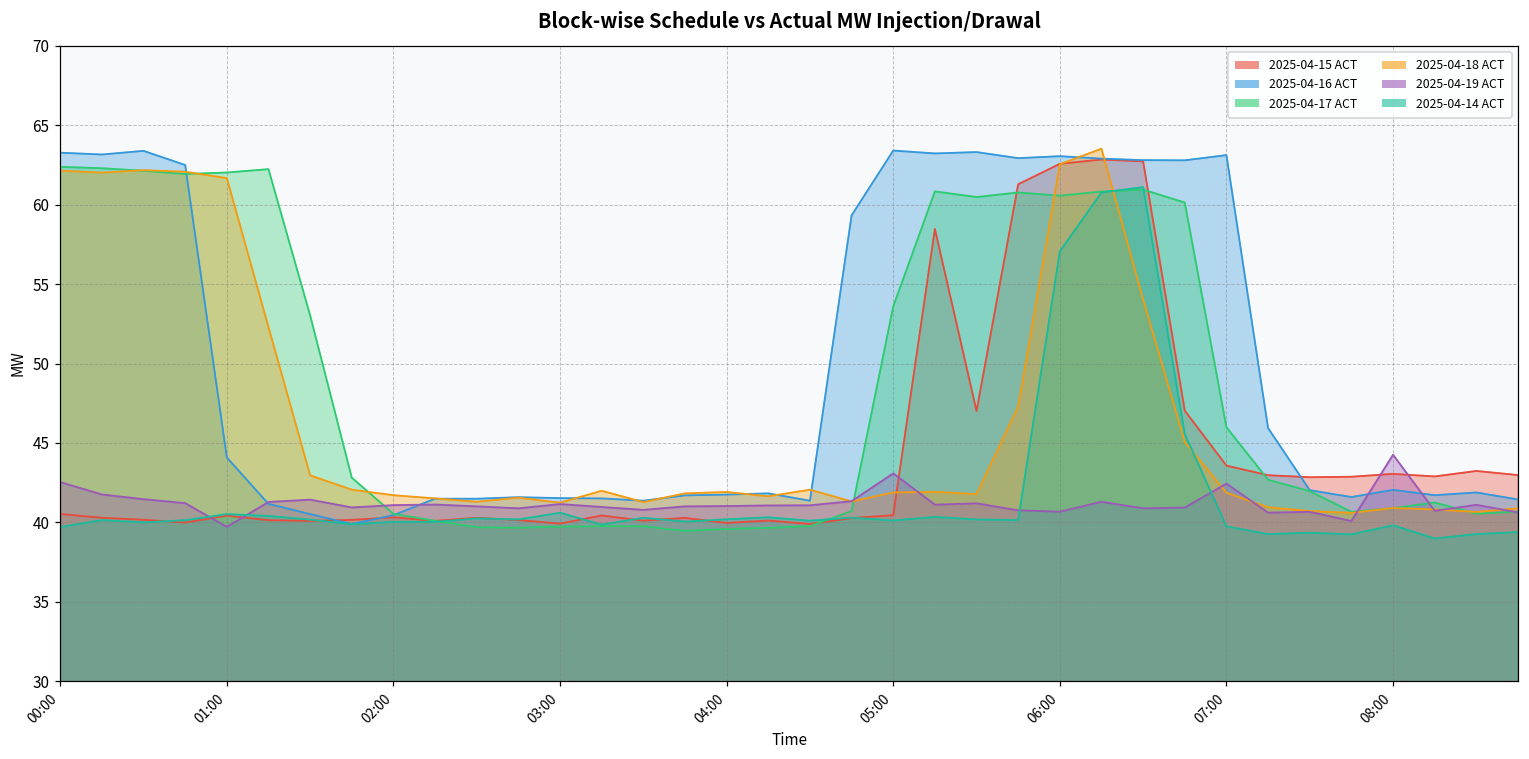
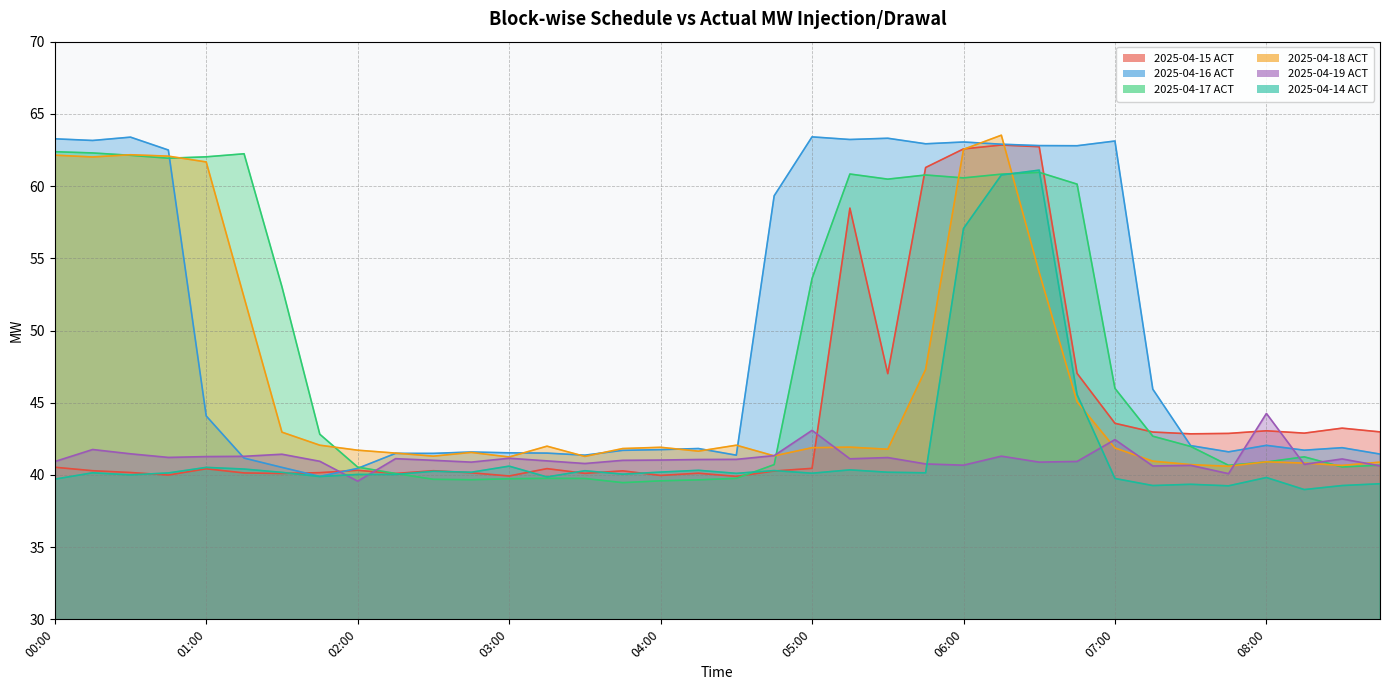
  {
    "2025-04-19 ACT": {
-     "00:00": 42.5,
-     "01:00": 39.7,
-     "02:00": 41.1,
+     "00:00": 40.9,
+     "01:00": 41.3,
+     "02:00": 39.6,
      "04:00": 41.0,
      "05:00": 43.1,
      "06:00": 40.7,
      "07:00": 42.4,
      "08:00": 44.3
    }
  }
